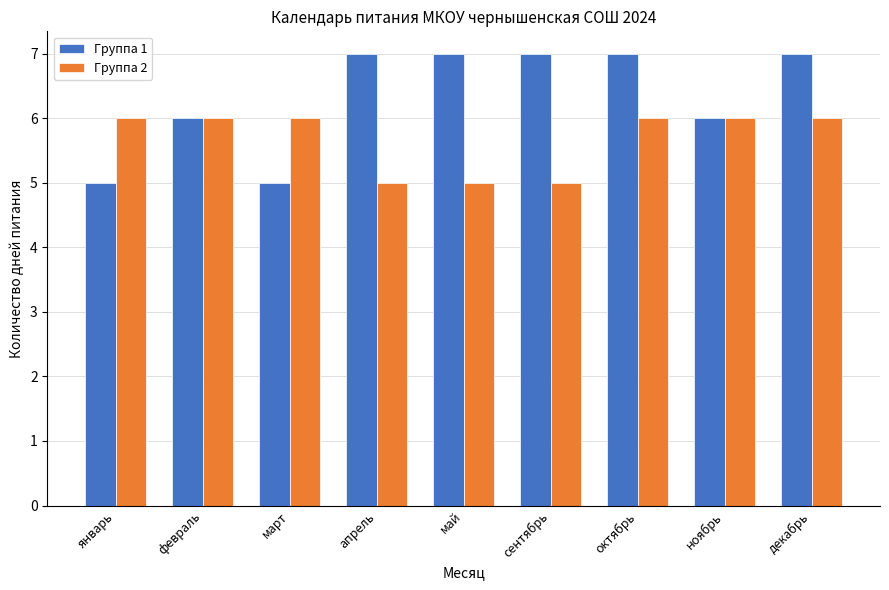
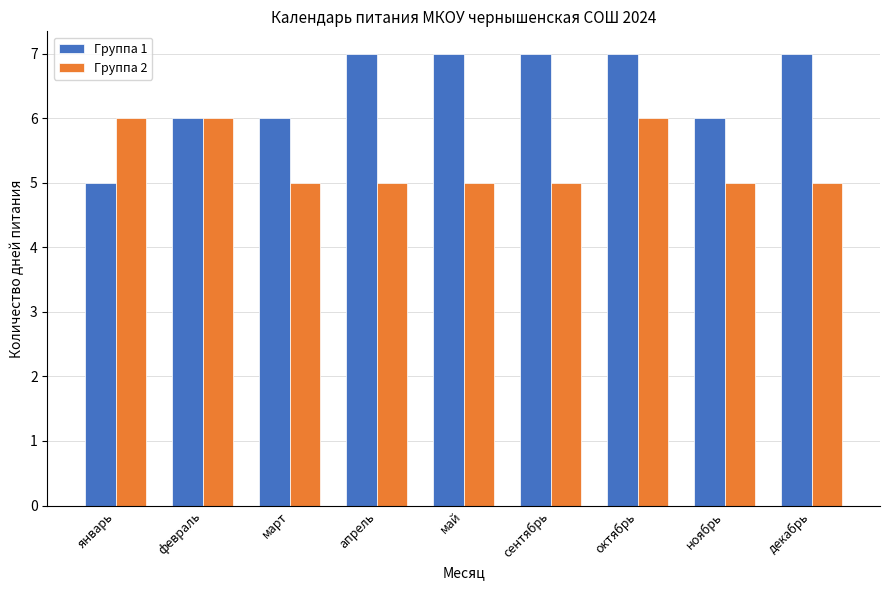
  {
    "Группа 1": {
      "январь": 5,
      "февраль": 6,
-     "март": 5,
+     "март": 6,
      "апрель": 7,
      "май": 7,
      "сентябрь": 7,
      "октябрь": 7,
      "ноябрь": 6,
      "декабрь": 7
    },
    "Группа 2": {
      "январь": 6,
      "февраль": 6,
-     "март": 6,
+     "март": 5,
      "апрель": 5,
      "май": 5,
      "сентябрь": 5,
      "октябрь": 6,
-     "ноябрь": 6,
-     "декабрь": 6
+     "ноябрь": 5,
+     "декабрь": 5
    }
  }
